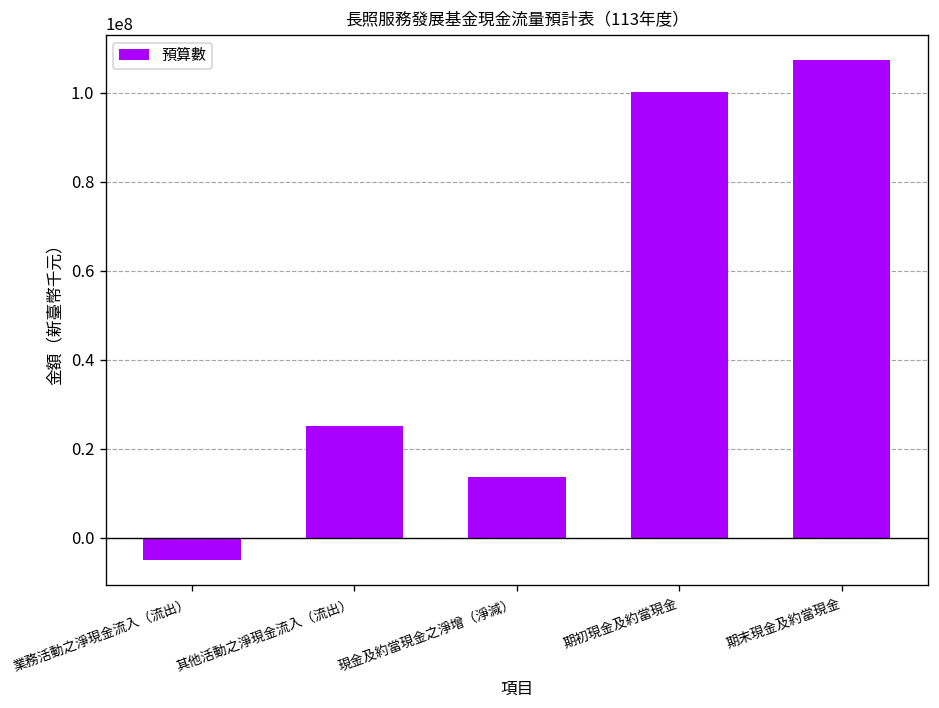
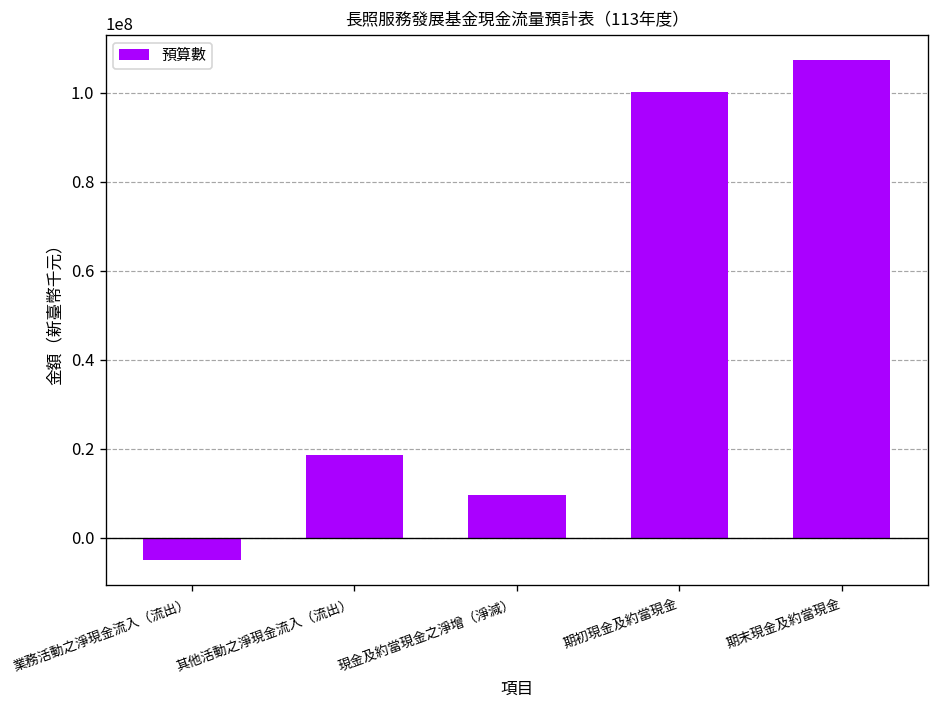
  {
    "業務活動之淨現金流入（流出）": -5000000,
-   "其他活動之淨現金流入（流出）": 25000000,
-   "現金及約當現金之淨增（淨減）": 14000000,
+   "其他活動之淨現金流入（流出）": 19000000,
+   "現金及約當現金之淨增（淨減）": 10000000,
    "期初現金及約當現金": 100000000,
    "期末現金及約當現金": 107000000
  }
